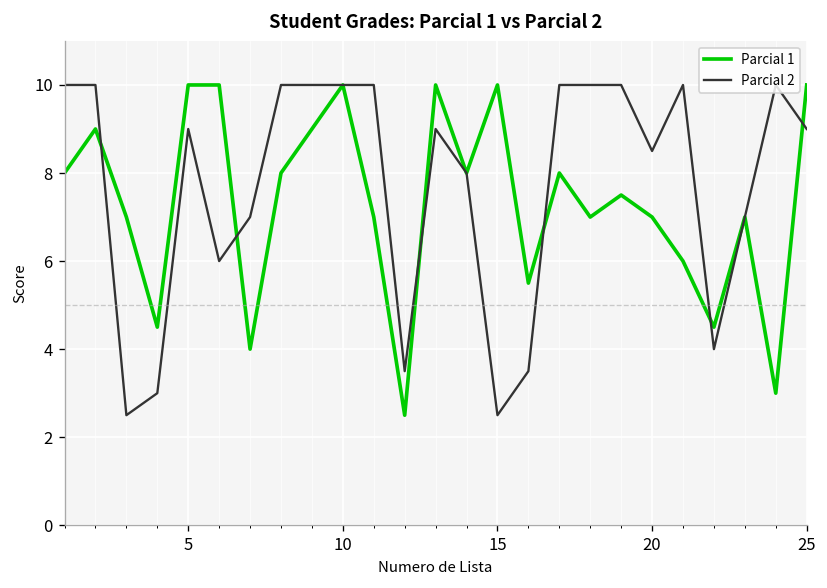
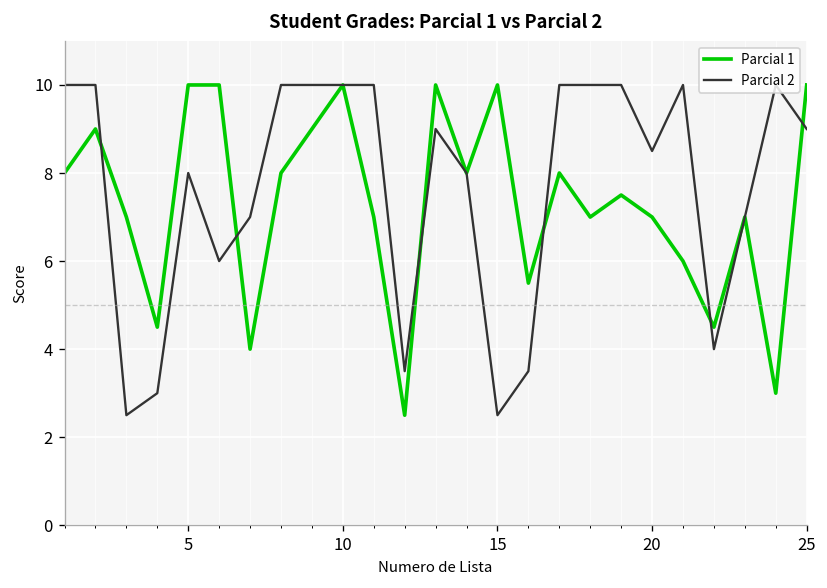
  {
    "Parcial 1": {
      "5": 10,
      "15": 10,
      "20": 7,
      "25": 10
    },
    "Parcial 2": {
-     "5": 9,
+     "5": 8,
      "15": 2.5,
      "20": 8.5,
      "25": 9
    }
  }
